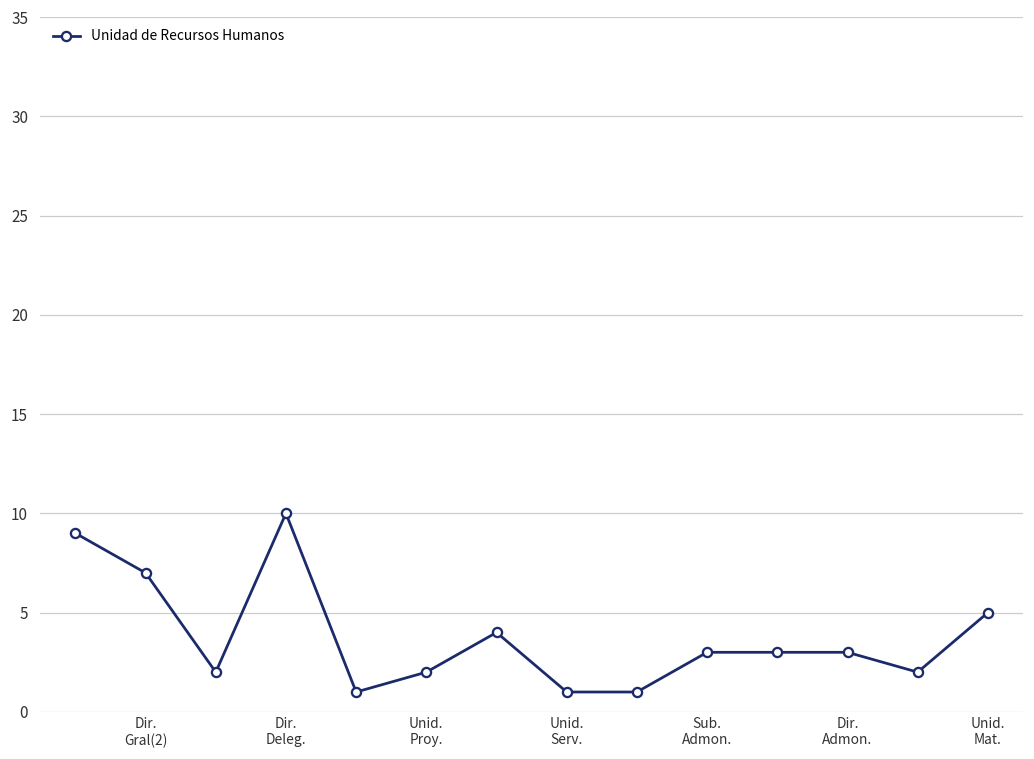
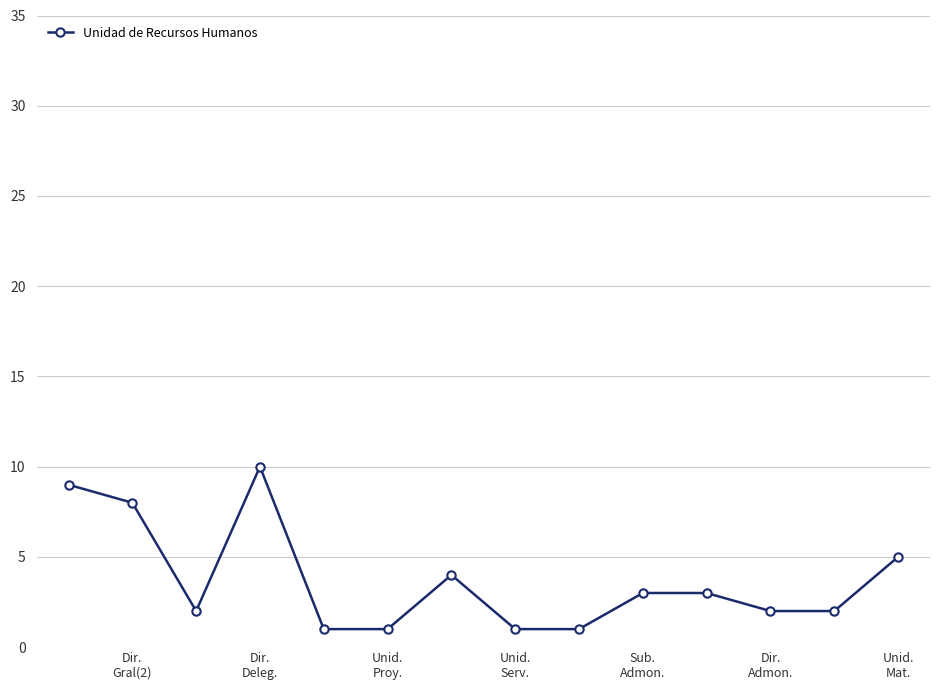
  {
-   "Dir. Gral(2)": 7,
+   "Dir. Gral(2)": 8,
    "Dir. Deleg.": 10,
-   "Unid. Proy.": 2,
+   "Unid. Proy.": 1,
    "Unid. Serv.": 1,
    "Sub. Admon.": 3,
-   "Dir. Admon.": 3,
+   "Dir. Admon.": 2,
    "Unid. Mat.": 5
  }
